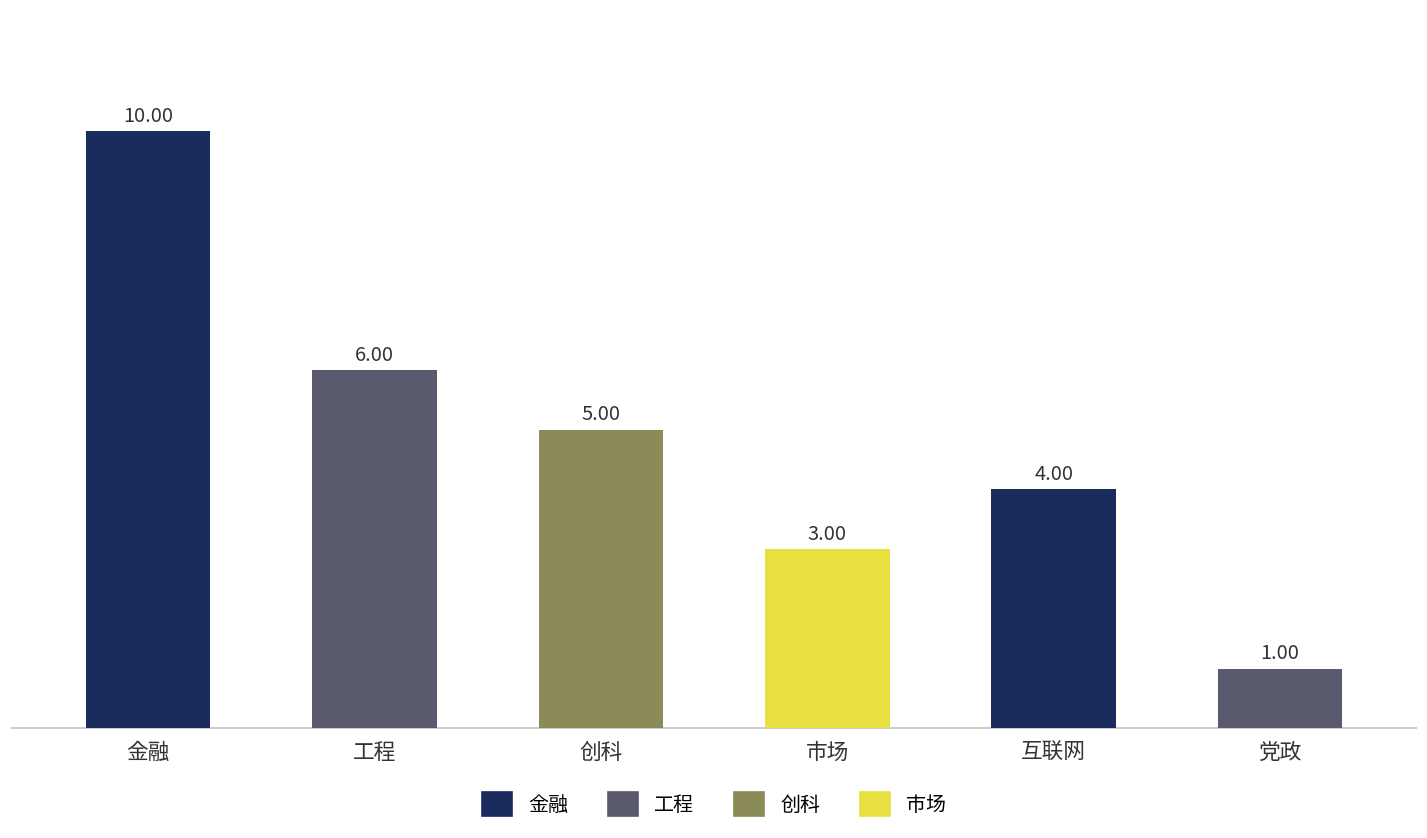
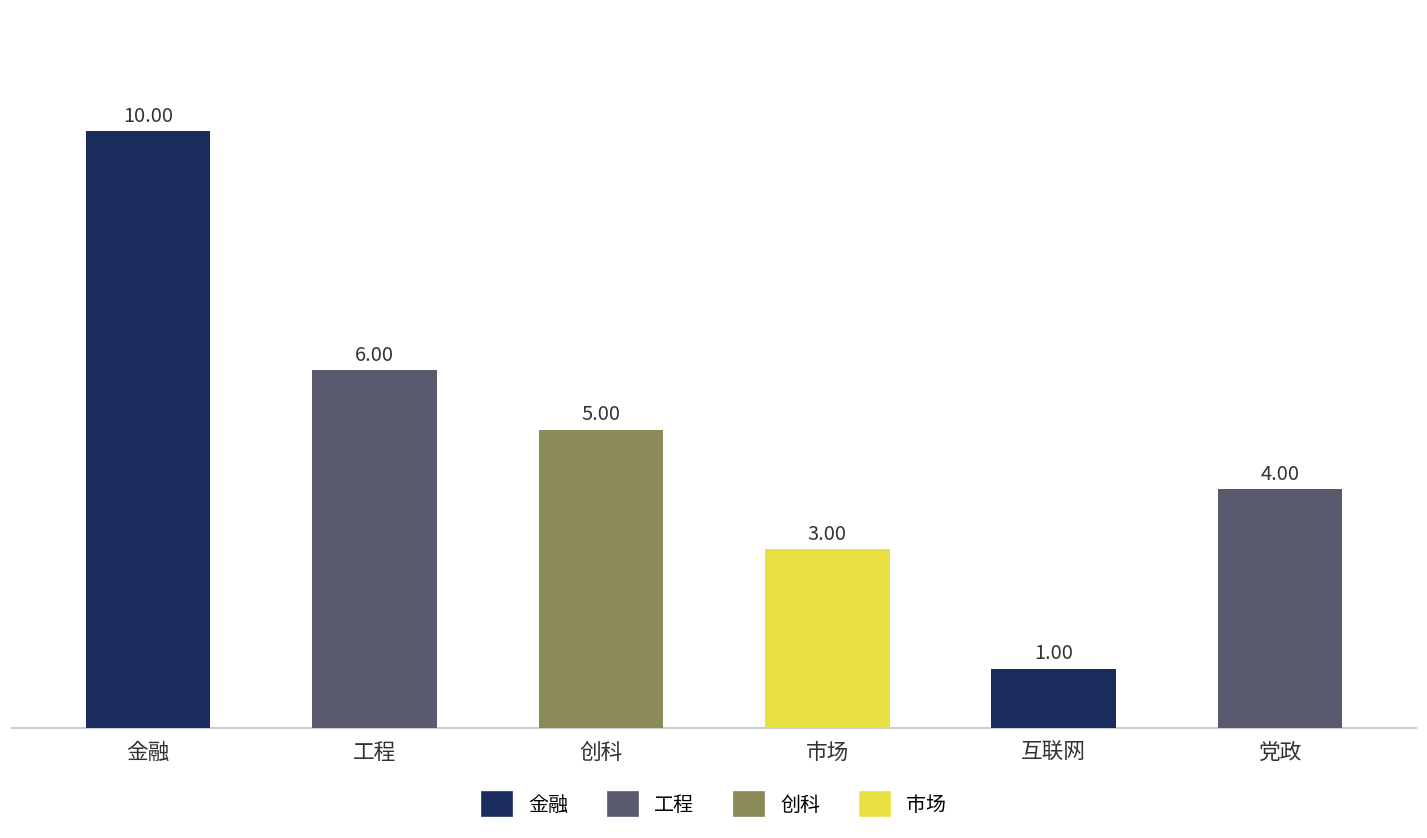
  {
    "金融": 10.00,
    "工程": 6.00,
    "创科": 5.00,
    "市场": 3.00,
-   "互联网": 4.00,
-   "党政": 1.00
+   "互联网": 1.00,
+   "党政": 4.00
  }
